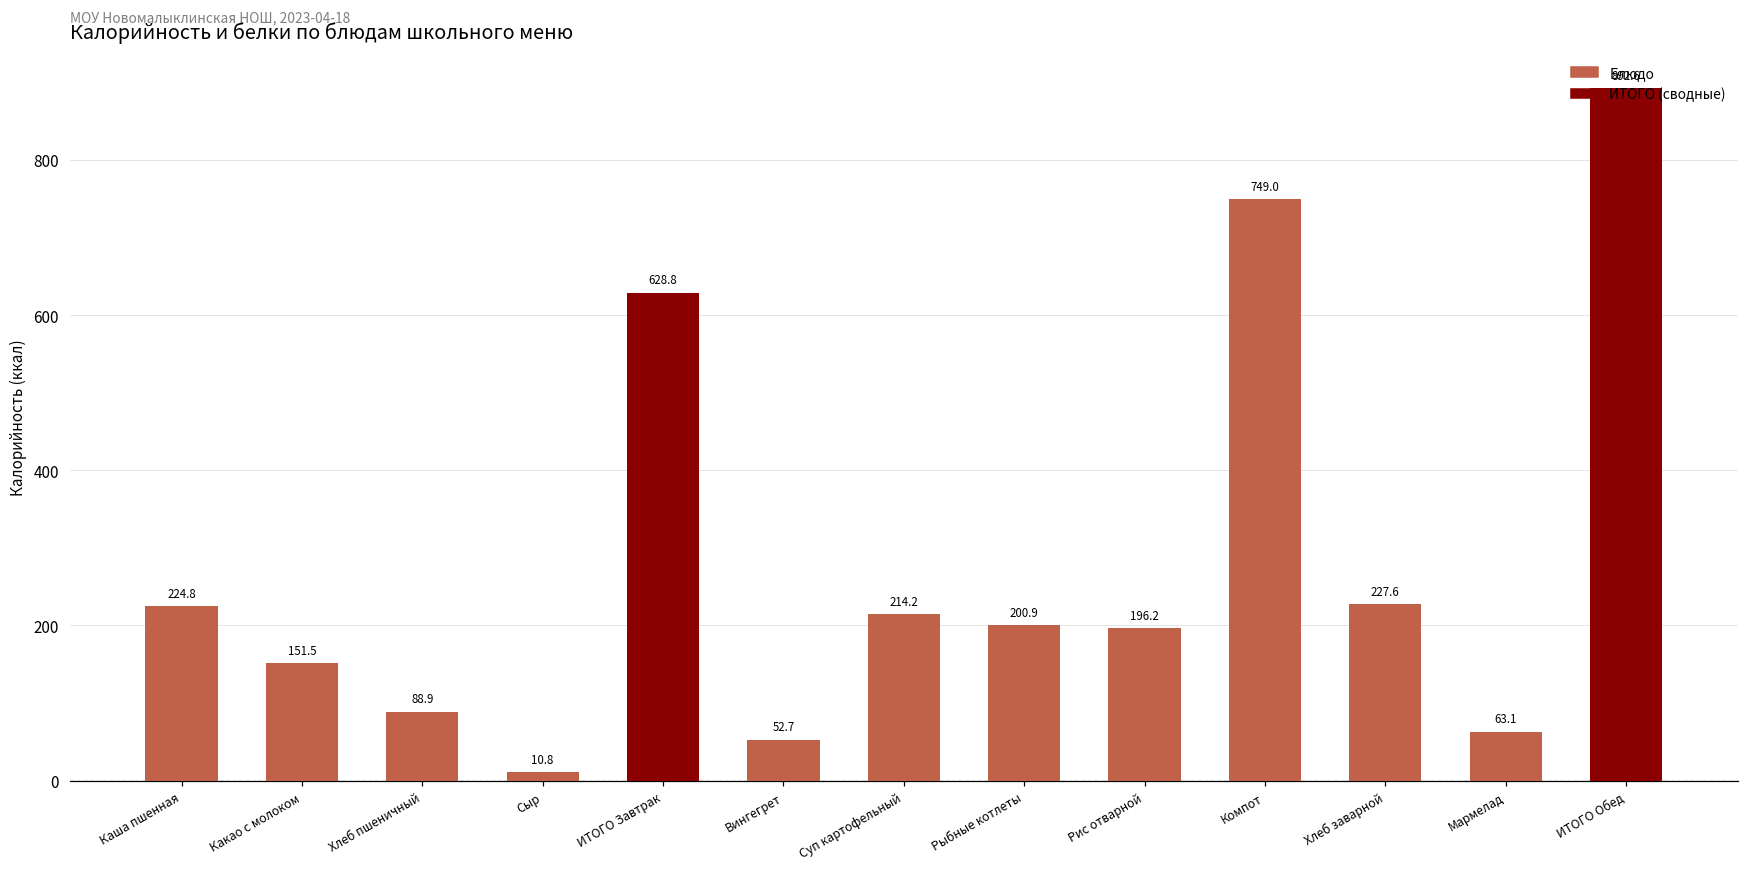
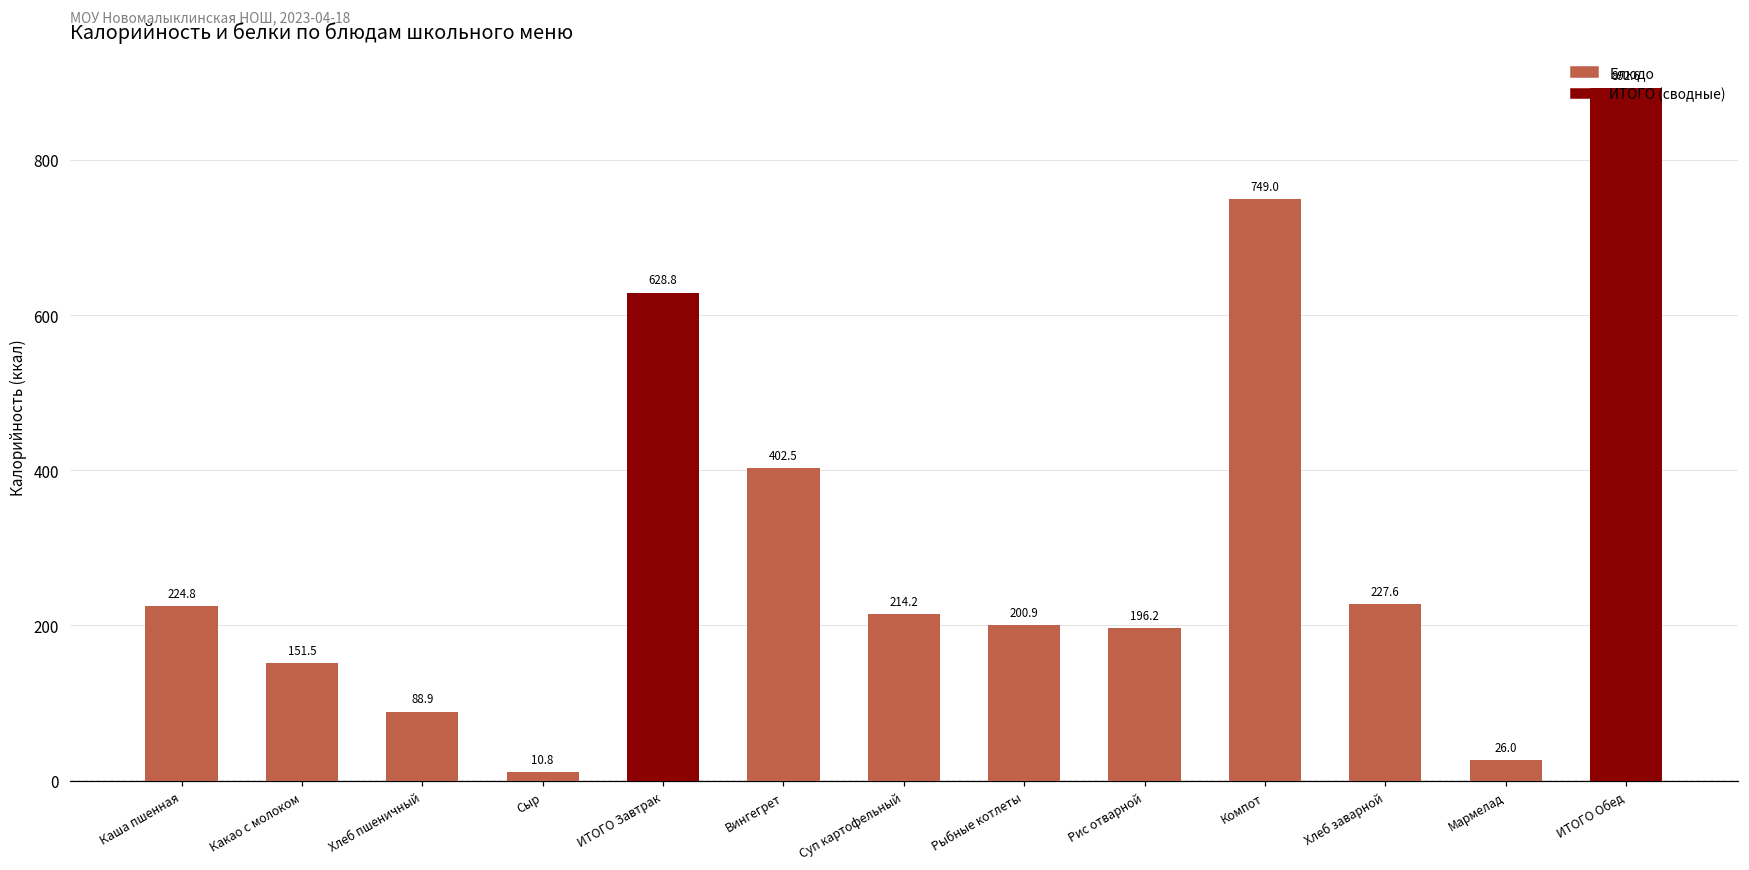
  {
    "Каша пшенная": 224.8,
    "Какао с молоком": 151.5,
    "Хлеб пшеничный": 88.9,
    "Сыр": 10.8,
    "ИТОГО Завтрак": 628.8,
-   "Вингегрет": 52.7,
+   "Вингегрет": 402.5,
    "Суп картофельный": 214.2,
    "Рыбные котлеты": 200.9,
    "Рис отварной": 196.2,
    "Компот": 749.0,
    "Хлеб заварной": 227.6,
-   "Мармелад": 63.1,
+   "Мармелад": 26.0,
    "ИТОГО Обед": 892.6
  }
